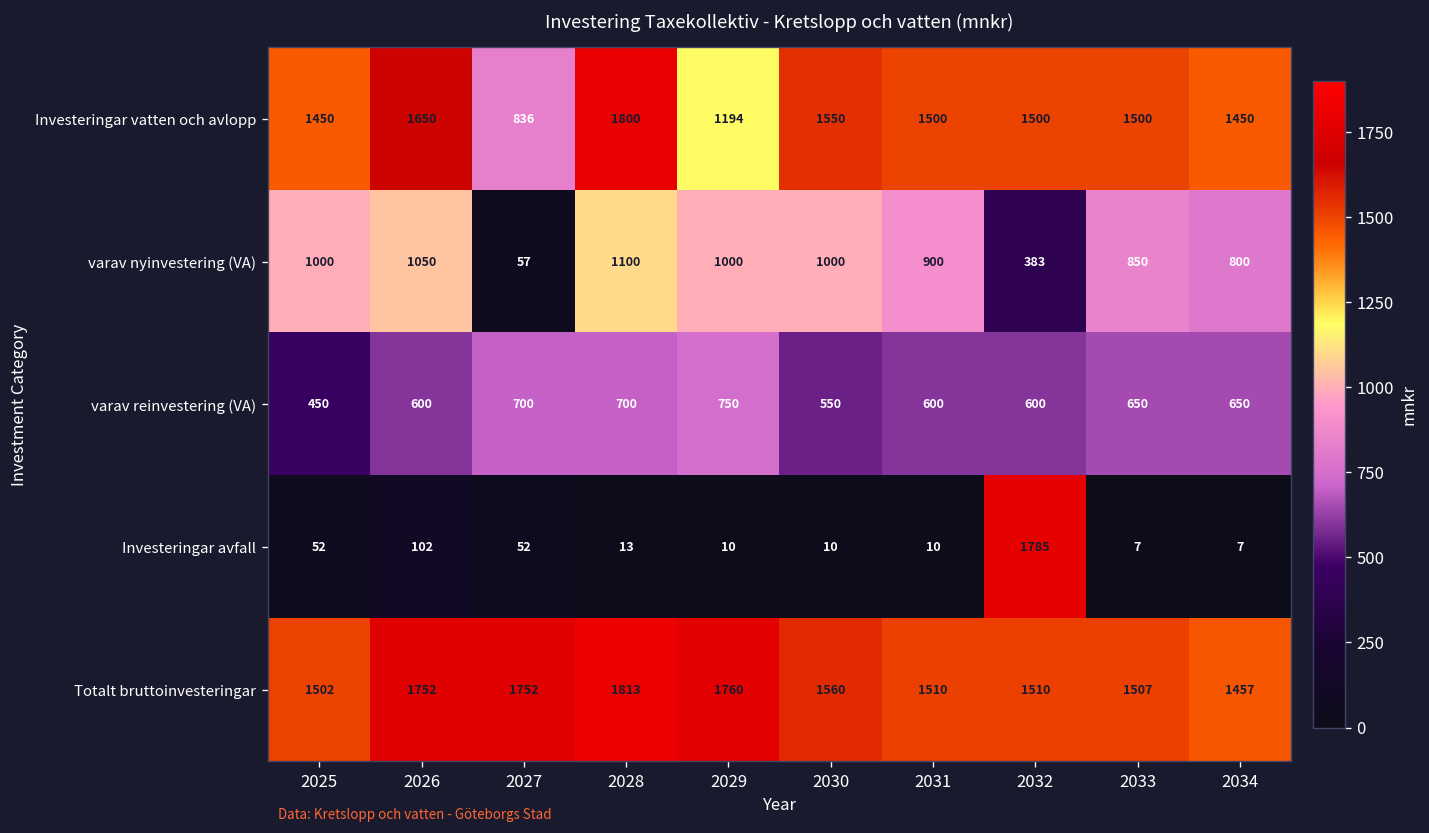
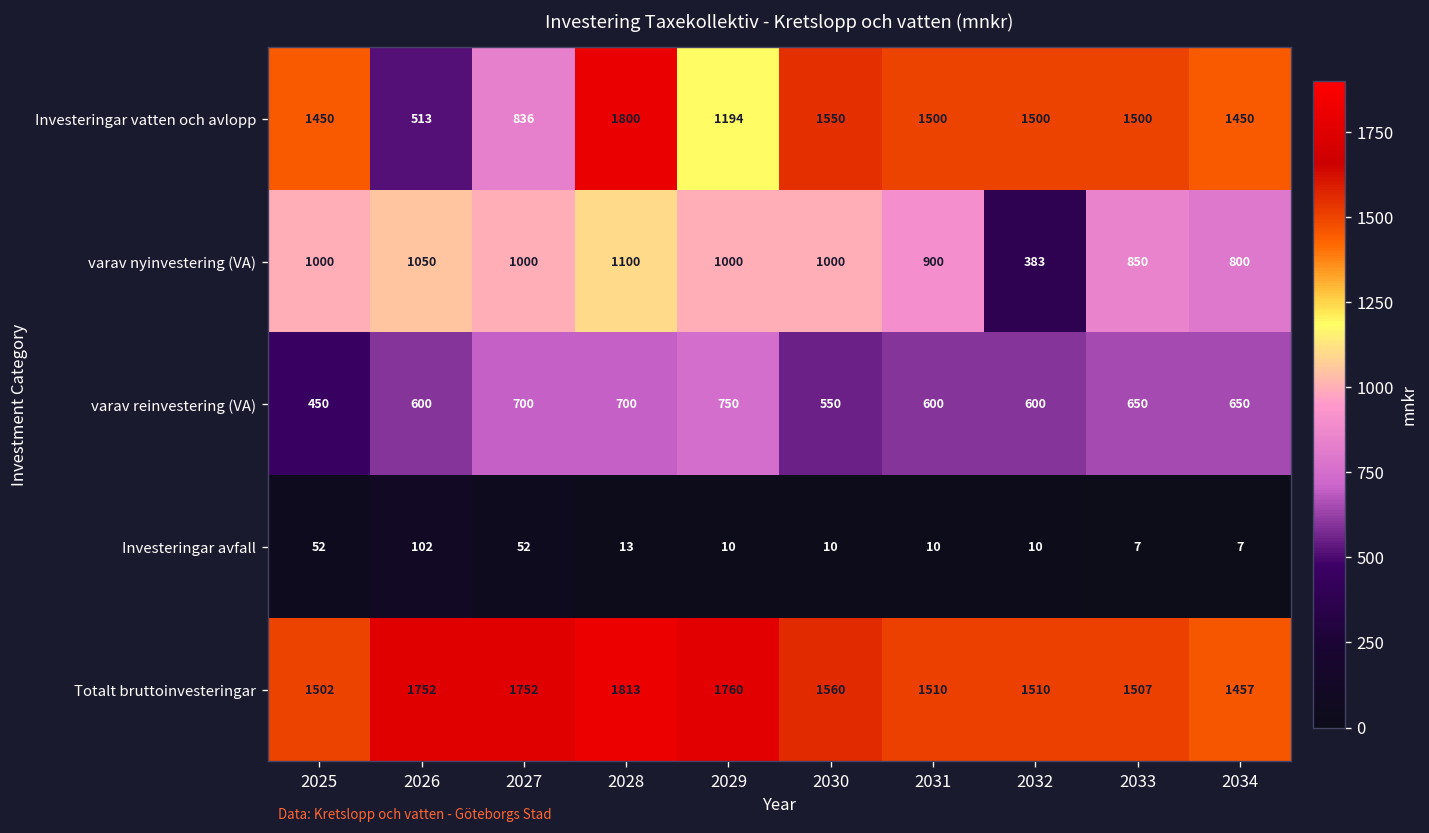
  {
    "Investeringar vatten och avlopp": {
      "2025": 1450,
-     "2026": 1650,
+     "2026": 513,
      "2027": 836,
      "2028": 1800,
      "2029": 1194,
      "2030": 1550,
      "2031": 1500,
      "2032": 1500,
      "2033": 1500,
      "2034": 1450
    },
    "varav nyinvestering (VA)": {
      "2025": 1000,
      "2026": 1050,
-     "2027": 57,
+     "2027": 1000,
      "2028": 1100,
      "2029": 1000,
      "2030": 1000,
      "2031": 900,
      "2032": 383,
      "2033": 850,
      "2034": 800
    },
    "varav reinvestering (VA)": {
      "2025": 450,
      "2026": 600,
      "2027": 700,
      "2028": 700,
      "2029": 750,
      "2030": 550,
      "2031": 600,
      "2032": 600,
      "2033": 650,
      "2034": 650
    },
    "Investeringar avfall": {
      "2025": 52,
      "2026": 102,
      "2027": 52,
      "2028": 13,
      "2029": 10,
      "2030": 10,
      "2031": 10,
-     "2032": 1785,
+     "2032": 10,
      "2033": 7,
      "2034": 7
    },
    "Totalt bruttoinvesteringar": {
      "2025": 1502,
      "2026": 1752,
      "2027": 1752,
      "2028": 1813,
      "2029": 1760,
      "2030": 1560,
      "2031": 1510,
      "2032": 1510,
      "2033": 1507,
      "2034": 1457
    }
  }
